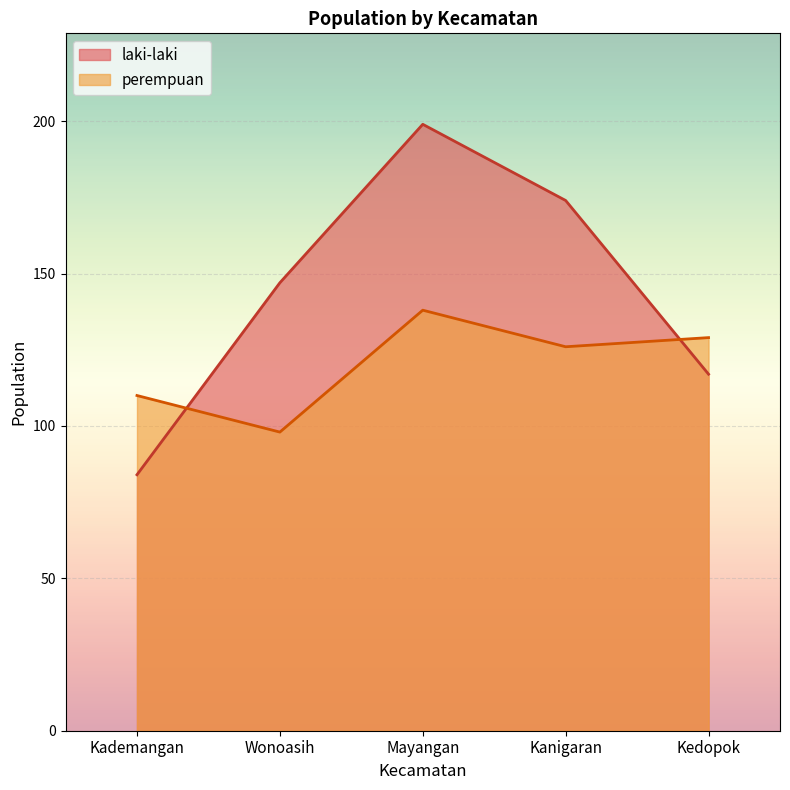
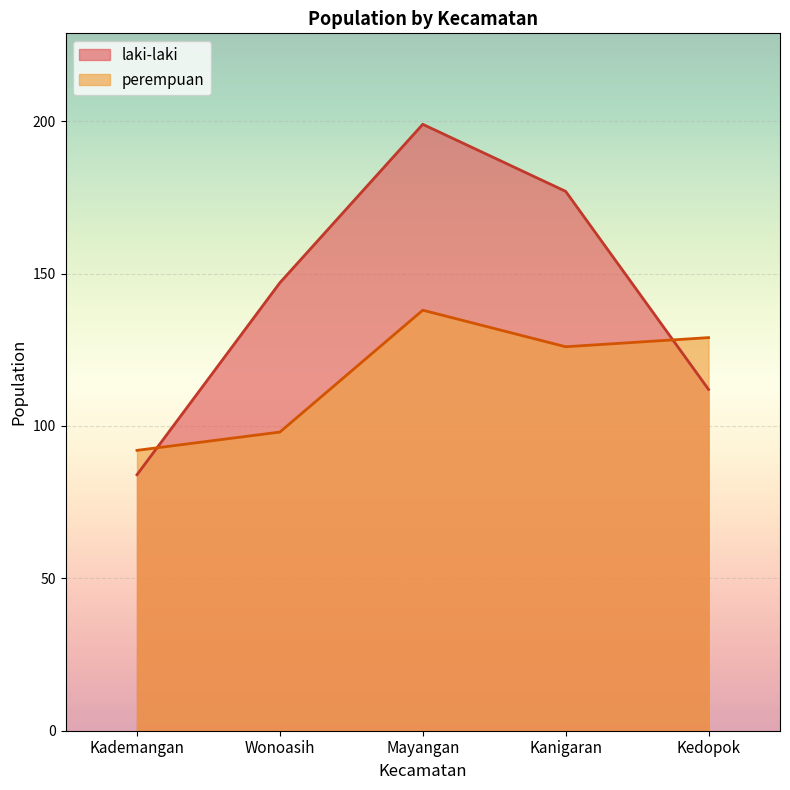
  {
    "laki-laki": {
      "Kademangan": 84,
      "Wonoasih": 147,
      "Mayangan": 199,
-     "Kanigaran": 174,
-     "Kedopok": 117
+     "Kanigaran": 177,
+     "Kedopok": 112
    },
    "perempuan": {
-     "Kademangan": 110,
+     "Kademangan": 92,
      "Wonoasih": 98,
      "Mayangan": 138,
      "Kanigaran": 126,
      "Kedopok": 129
    }
  }
